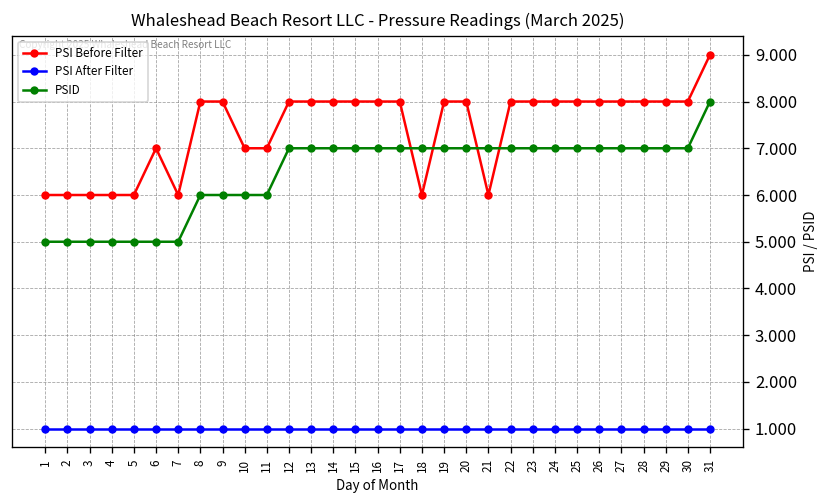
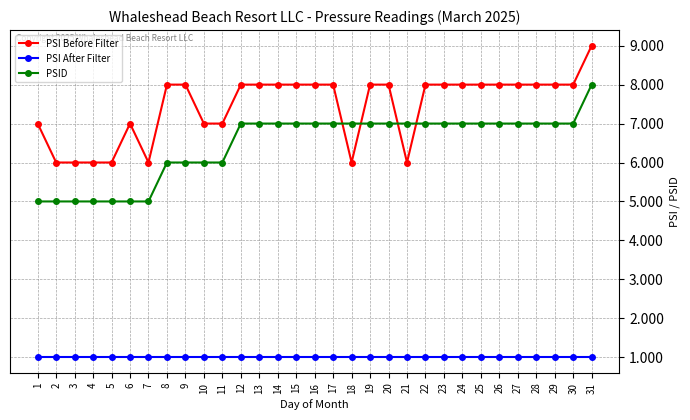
  {
    "PSI Before Filter": {
-     "1": 6,
+     "1": 7,
      "2": 6,
      "3": 6,
      "4": 6,
      "5": 6,
      "6": 7,
      "7": 6,
      "8": 8,
      "9": 8,
      "10": 7,
      "11": 7,
      "12": 8,
      "13": 8,
      "14": 8,
      "15": 8,
      "16": 8,
      "17": 8,
      "18": 6,
      "19": 8,
      "20": 8,
      "21": 6,
      "22": 8,
      "23": 8,
      "24": 8,
      "25": 8,
      "26": 8,
      "27": 8,
      "28": 8,
      "29": 8,
      "30": 8,
      "31": 9
    },
    "PSI After Filter": {
      "1": 1,
      "2": 1,
      "3": 1,
      "4": 1,
      "5": 1,
      "6": 1,
      "7": 1,
      "8": 1,
      "9": 1,
      "10": 1,
      "11": 1,
      "12": 1,
      "13": 1,
      "14": 1,
      "15": 1,
      "16": 1,
      "17": 1,
      "18": 1,
      "19": 1,
      "20": 1,
      "21": 1,
      "22": 1,
      "23": 1,
      "24": 1,
      "25": 1,
      "26": 1,
      "27": 1,
      "28": 1,
      "29": 1,
      "30": 1,
      "31": 1
    },
    "PSID": {
      "1": 5,
      "2": 5,
      "3": 5,
      "4": 5,
      "5": 5,
      "6": 5,
      "7": 5,
      "8": 6,
      "9": 6,
      "10": 6,
      "11": 6,
      "12": 7,
      "13": 7,
      "14": 7,
      "15": 7,
      "16": 7,
      "17": 7,
      "18": 7,
      "19": 7,
      "20": 7,
      "21": 7,
      "22": 7,
      "23": 7,
      "24": 7,
      "25": 7,
      "26": 7,
      "27": 7,
      "28": 7,
      "29": 7,
      "30": 7,
      "31": 8
    }
  }
